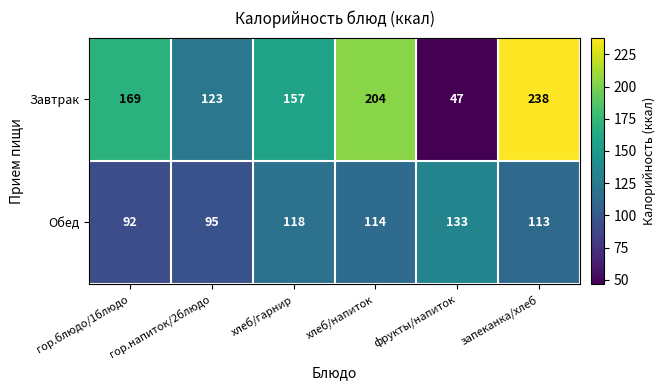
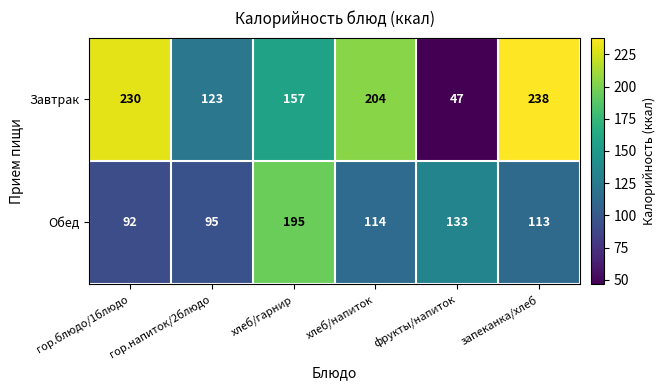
  {
    "Завтрак": {
-     "гор.блюдо/1блюдо": 169,
+     "гор.блюдо/1блюдо": 230,
      "гор.напиток/2блюдо": 123,
      "хлеб/гарнир": 157,
      "хлеб/напиток": 204,
      "фрукты/напиток": 47,
      "запеканка/хлеб": 238
    },
    "Обед": {
      "гор.блюдо/1блюдо": 92,
      "гор.напиток/2блюдо": 95,
-     "хлеб/гарнир": 118,
+     "хлеб/гарнир": 195,
      "хлеб/напиток": 114,
      "фрукты/напиток": 133,
      "запеканка/хлеб": 113
    }
  }
